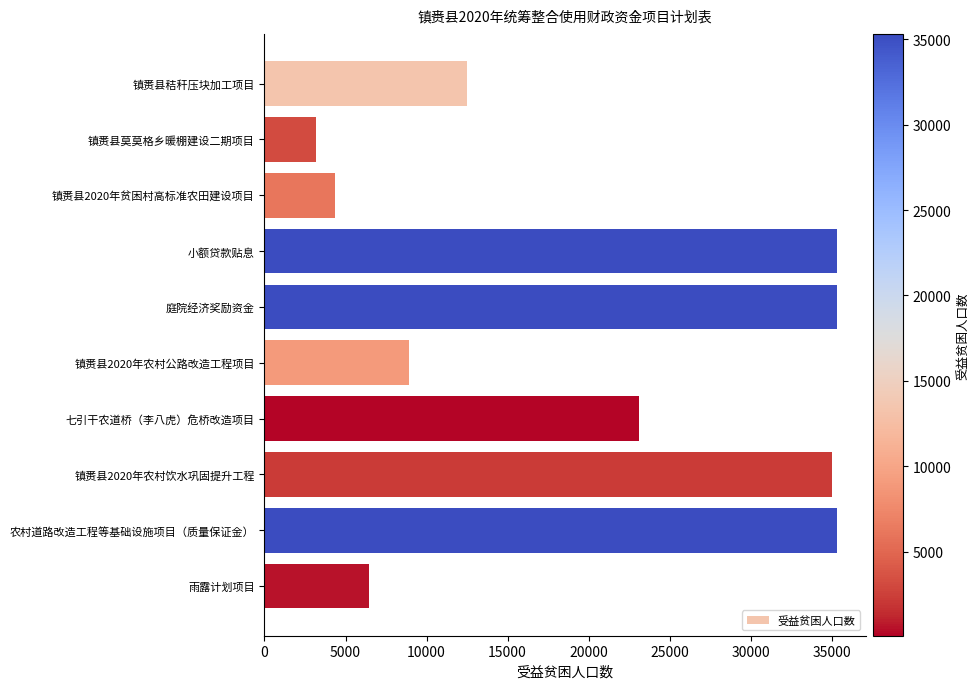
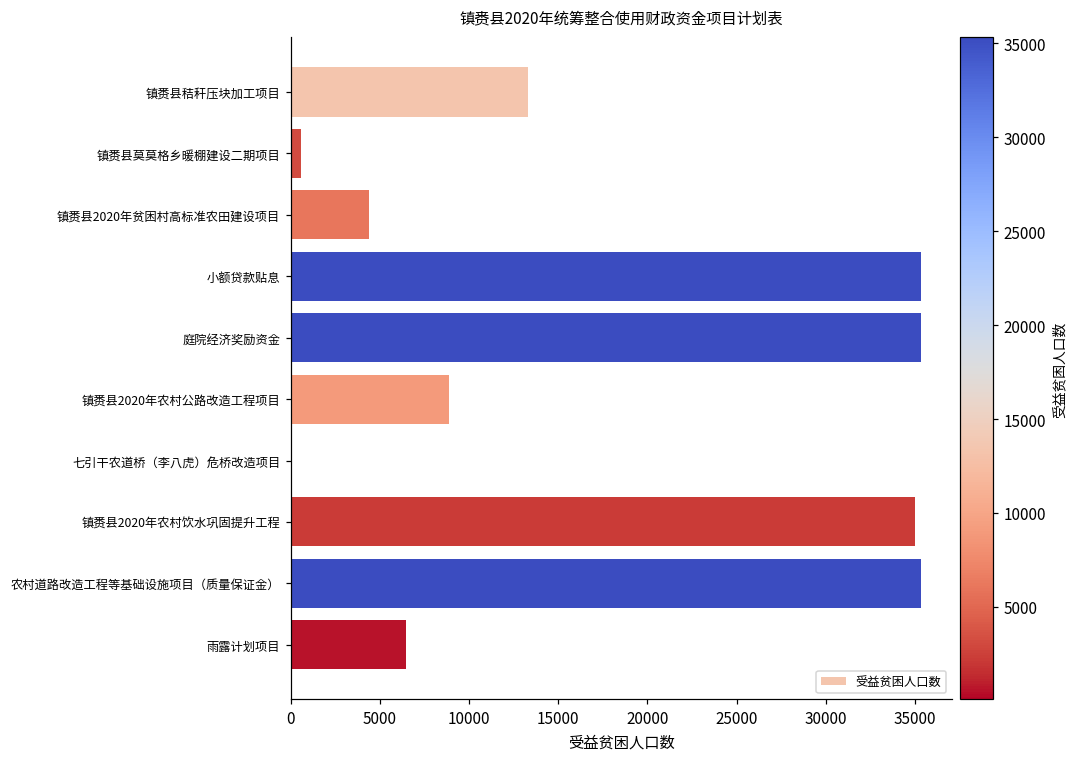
  {
-   "镇赉县秸秆压块加工项目": 12500,
-   "镇赉县莫莫格乡暖棚建设二期项目": 3200,
+   "镇赉县秸秆压块加工项目": 13300,
+   "镇赉县莫莫格乡暖棚建设二期项目": 600,
    "镇赉县2020年贫困村高标准农田建设项目": 4400,
    "小额贷款贴息": 35300,
    "庭院经济奖励资金": 35300,
    "镇赉县2020年农村公路改造工程项目": 8900,
-   "七引干农道桥（李八虎）危桥改造项目": 23100,
+   "七引干农道桥（李八虎）危桥改造项目": 100,
    "镇赉县2020年农村饮水巩固提升工程": 35000,
    "农村道路改造工程等基础设施项目（质量保证金）": 35300,
    "雨露计划项目": 6500
  }
